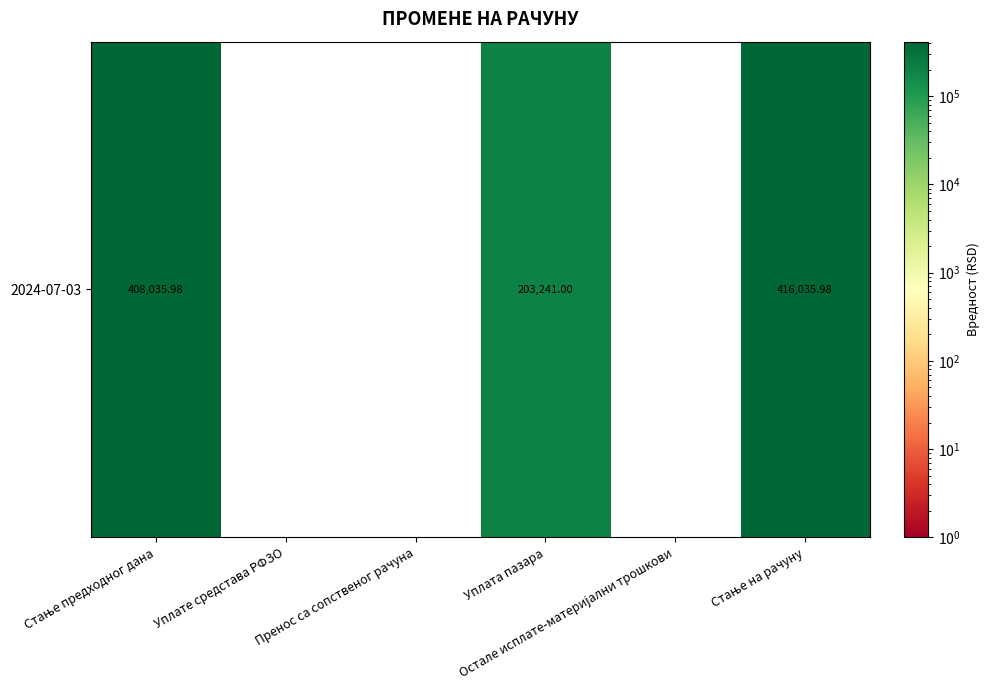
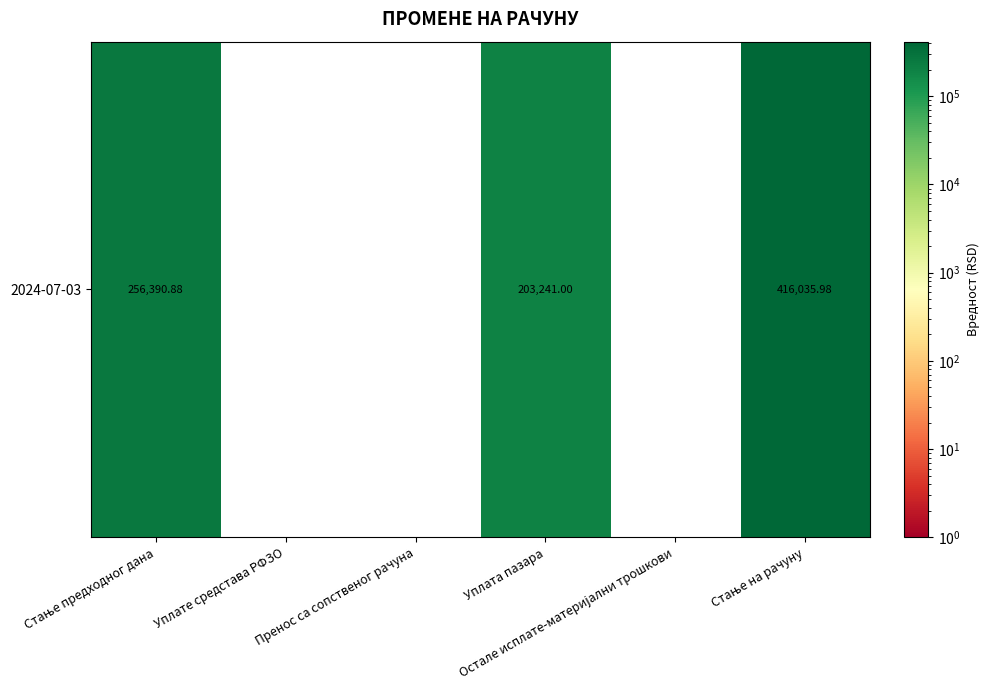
  {
    "2024-07-03": {
-     "Стање предходног дана": "408,035.98",
+     "Стање предходног дана": "256,390.88",
      "Уплата пазара": "203,241.00",
      "Стање на рачуну": "416,035.98"
    }
  }
